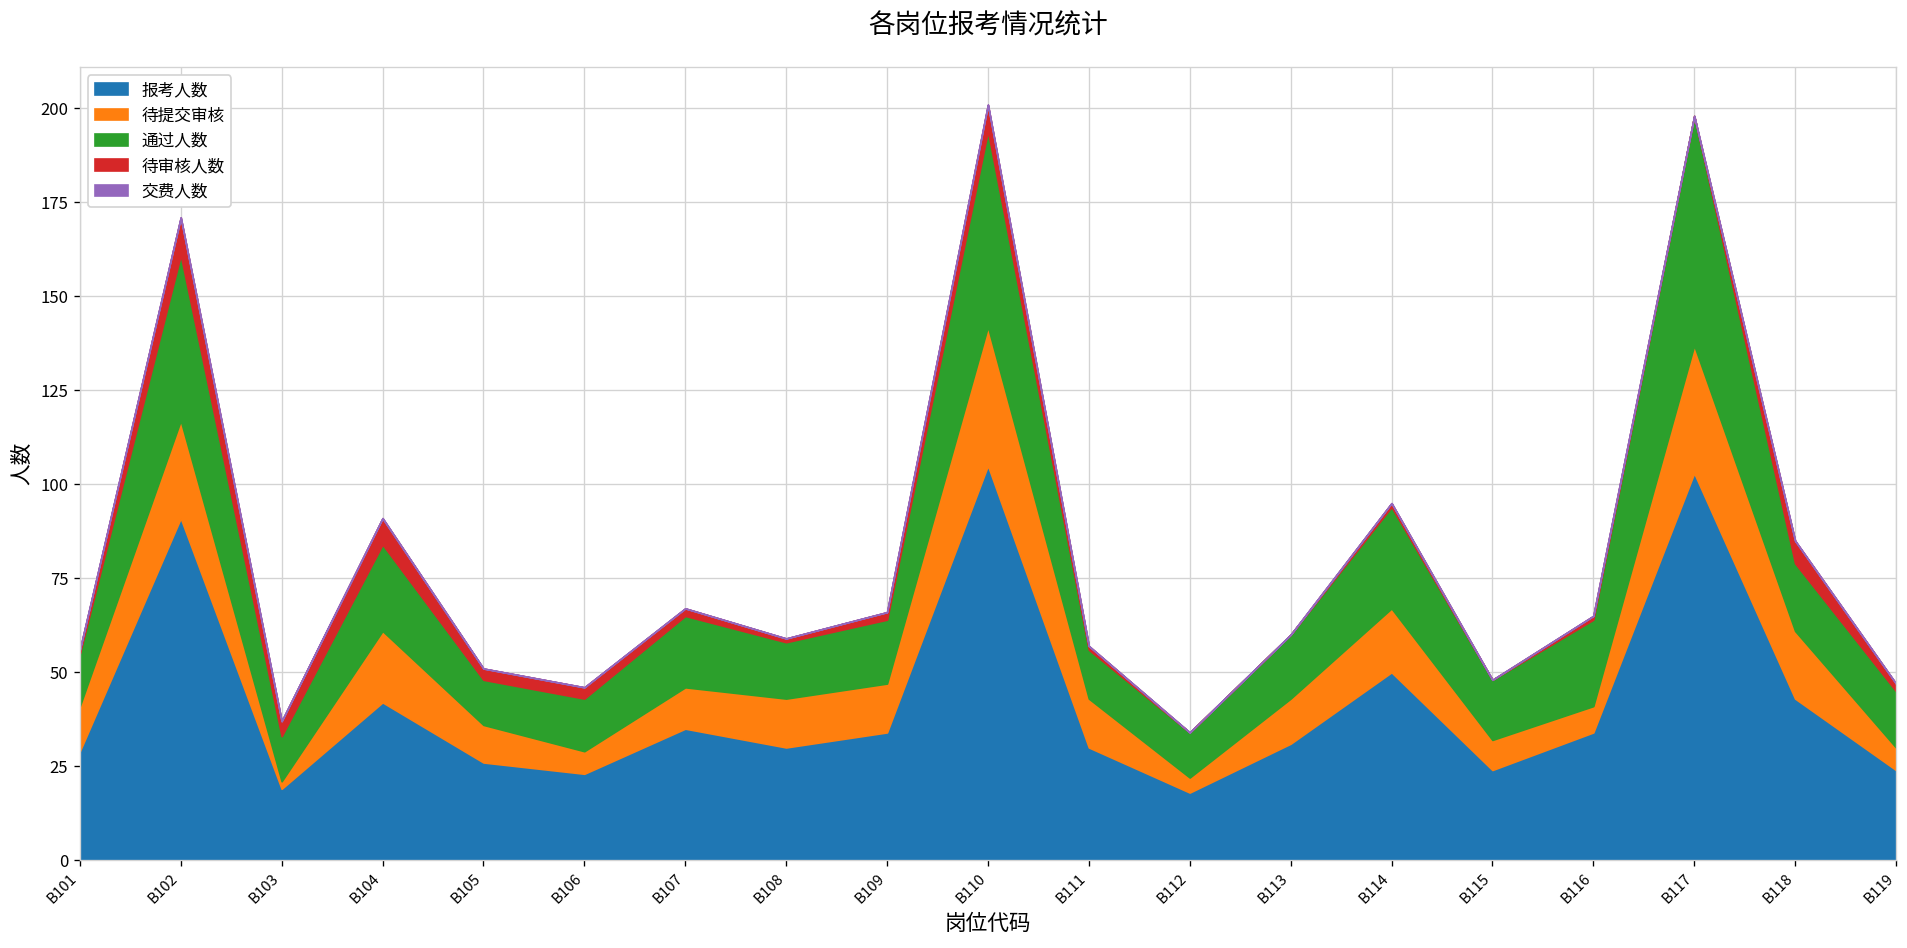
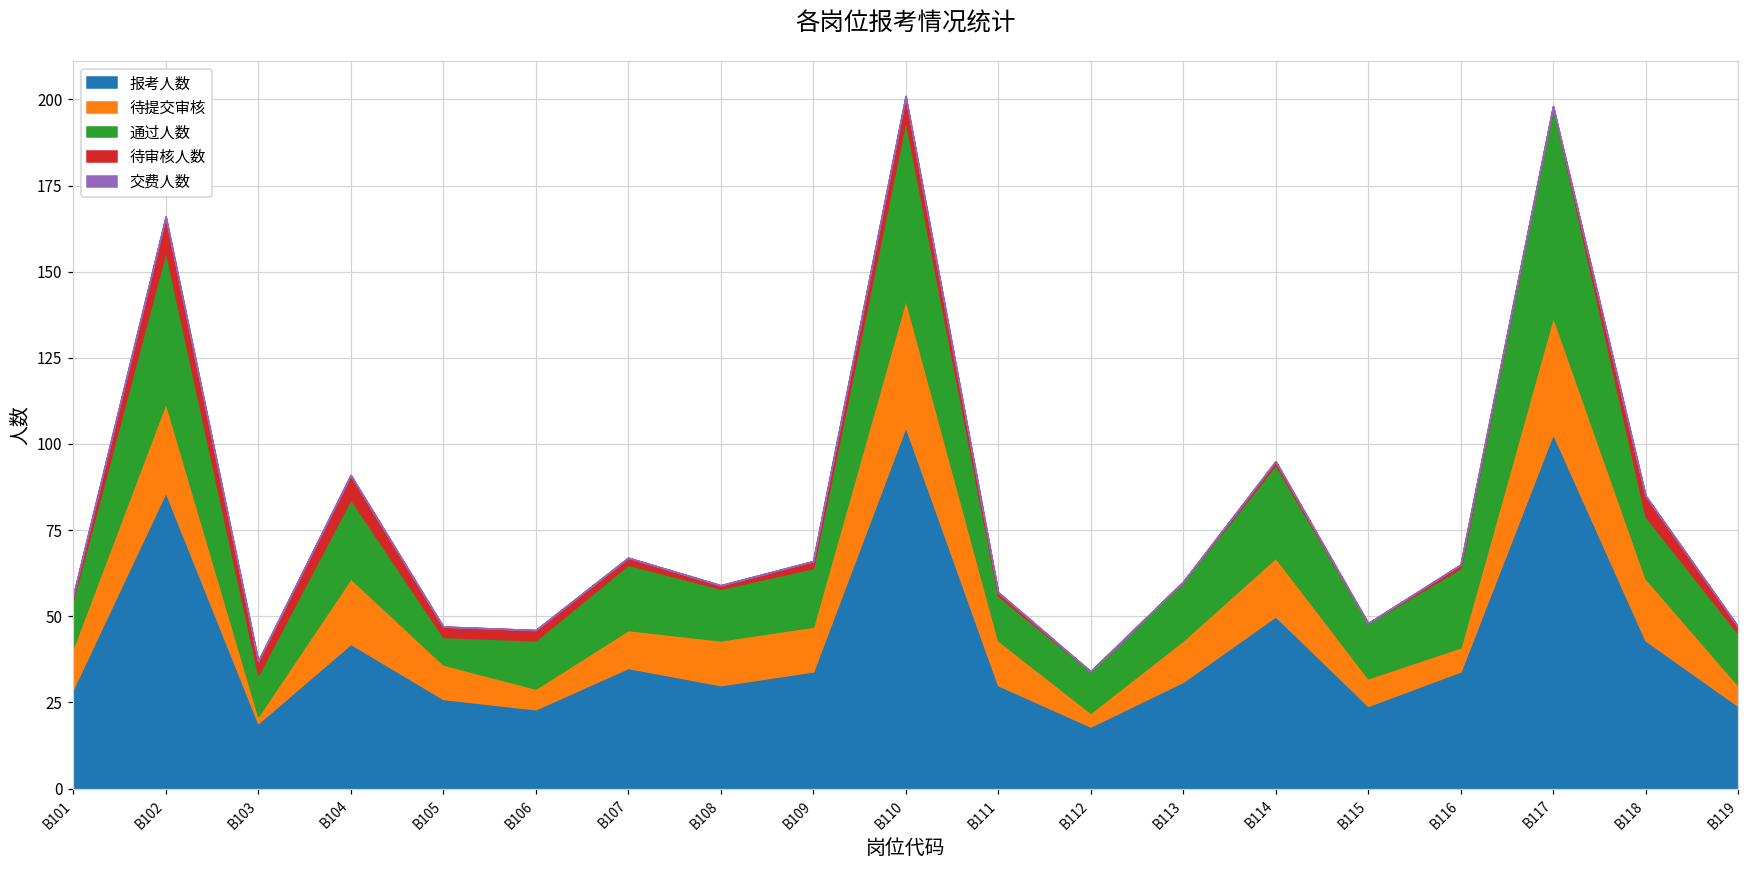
  {
    "报考人数": {
      "B101": 29,
-     "B102": 91,
+     "B102": 86,
      "B103": 19,
      "B104": 42,
      "B105": 26,
      "B106": 23,
      "B107": 35,
      "B108": 30,
      "B109": 34,
      "B110": 105,
      "B111": 30,
      "B112": 18,
      "B113": 31,
      "B114": 50,
      "B115": 24,
      "B116": 34,
      "B117": 103,
      "B118": 43,
      "B119": 24
    },
    "待提交审核": {
      "B101": 41,
      "B103": 21,
      "B104": 61,
      "B105": 36,
      "B106": 29,
      "B107": 46,
      "B108": 43,
      "B109": 47,
      "B110": 142,
      "B111": 43,
      "B112": 22,
      "B113": 43,
      "B114": 67,
      "B115": 32,
      "B116": 41,
      "B117": 137,
      "B118": 61,
      "B119": 30
    },
    "通过人数": {
      "B101": 55,
      "B103": 33,
      "B104": 84,
-     "B105": 12,
+     "B105": 8,
      "B106": 43,
      "B107": 65,
      "B108": 58,
      "B109": 64,
      "B110": 194,
      "B111": 56,
      "B114": 94,
      "B116": 64,
      "B118": 79,
      "B119": 45
    }
  }
